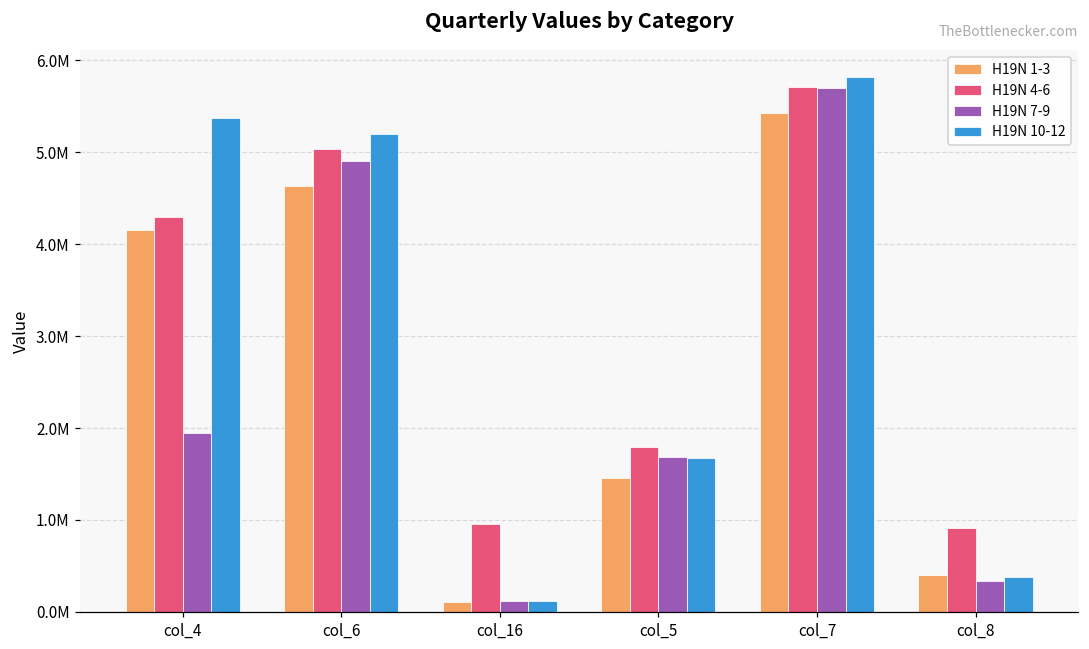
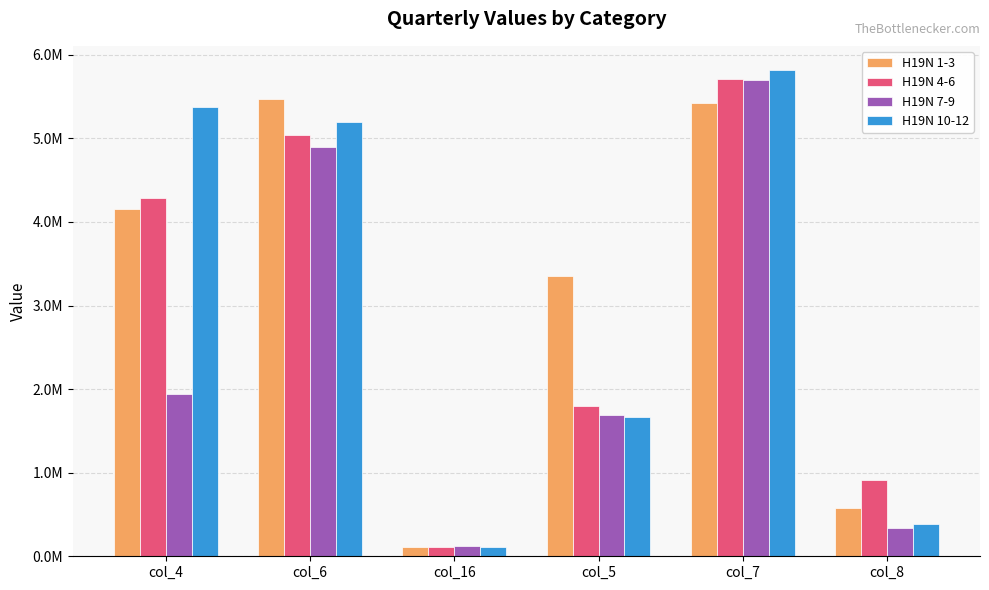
  {
    "H19N 1-3": {
      "col_4": 4100000,
-     "col_6": 4600000,
+     "col_6": 5500000,
      "col_16": 100000,
-     "col_5": 1500000,
+     "col_5": 3400000,
      "col_7": 5400000,
-     "col_8": 400000
+     "col_8": 600000
    },
    "H19N 4-6": {
      "col_4": 4300000,
      "col_6": 5000000,
-     "col_16": 1000000,
+     "col_16": 100000,
      "col_5": 1800000,
      "col_7": 5700000,
      "col_8": 900000
    },
    "H19N 7-9": {
      "col_4": 1900000,
      "col_6": 4900000,
      "col_16": 100000,
      "col_5": 1700000,
      "col_7": 5700000,
      "col_8": 300000
    },
    "H19N 10-12": {
      "col_4": 5400000,
      "col_6": 5200000,
      "col_16": 100000,
      "col_5": 1700000,
      "col_7": 5800000,
      "col_8": 400000
    }
  }
